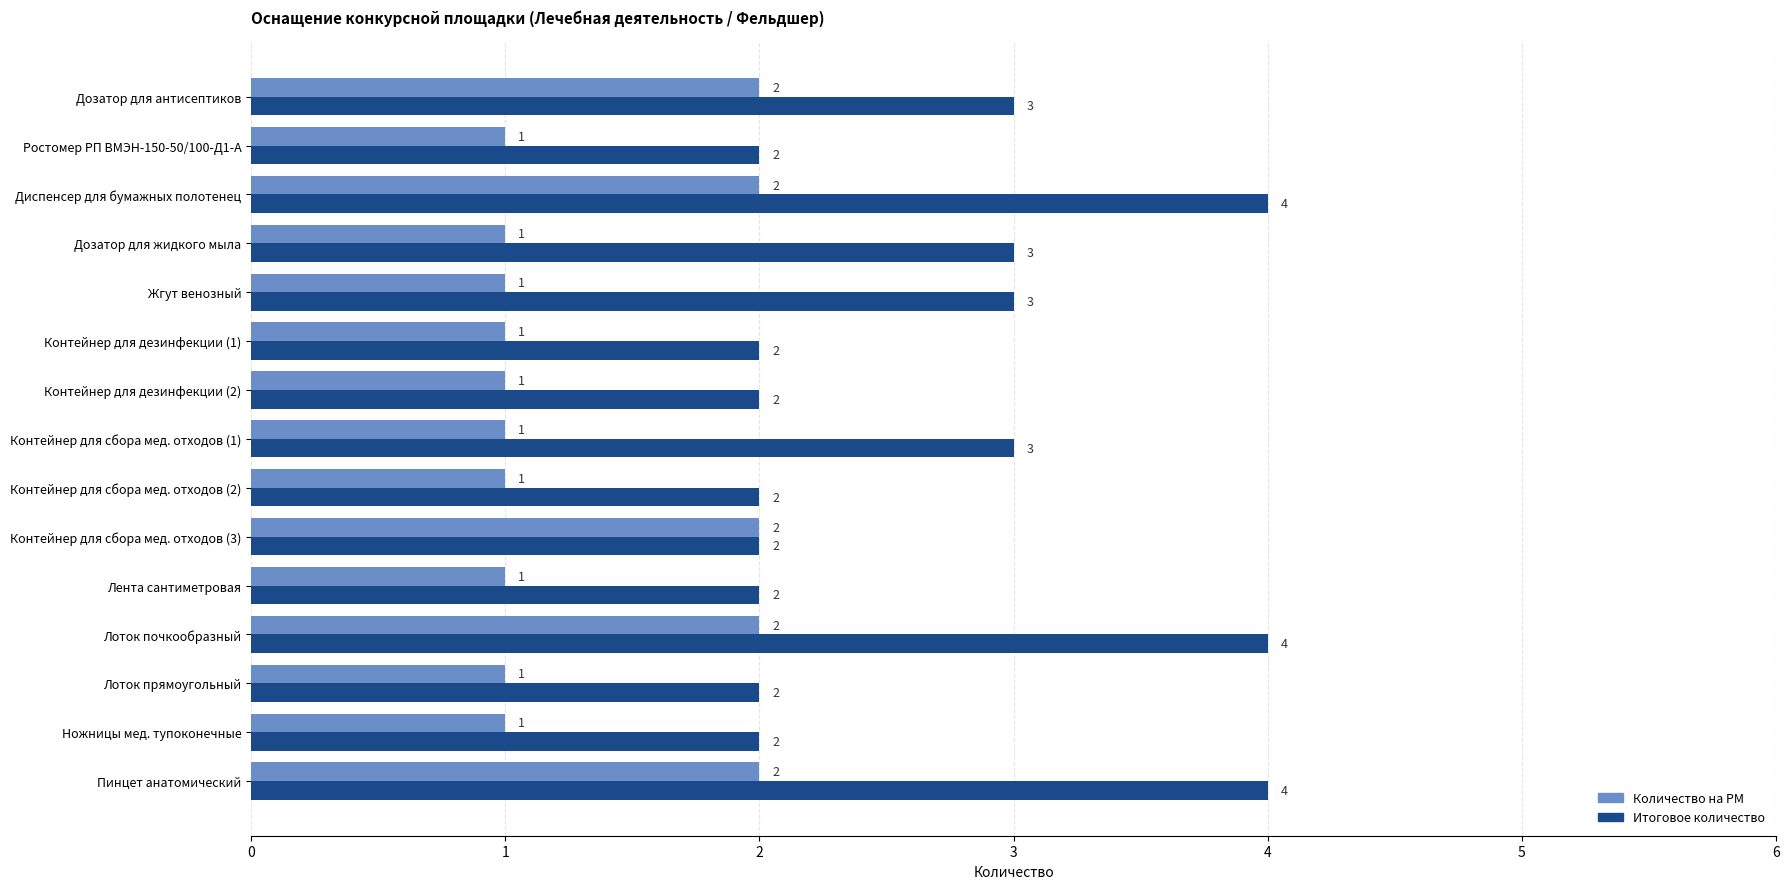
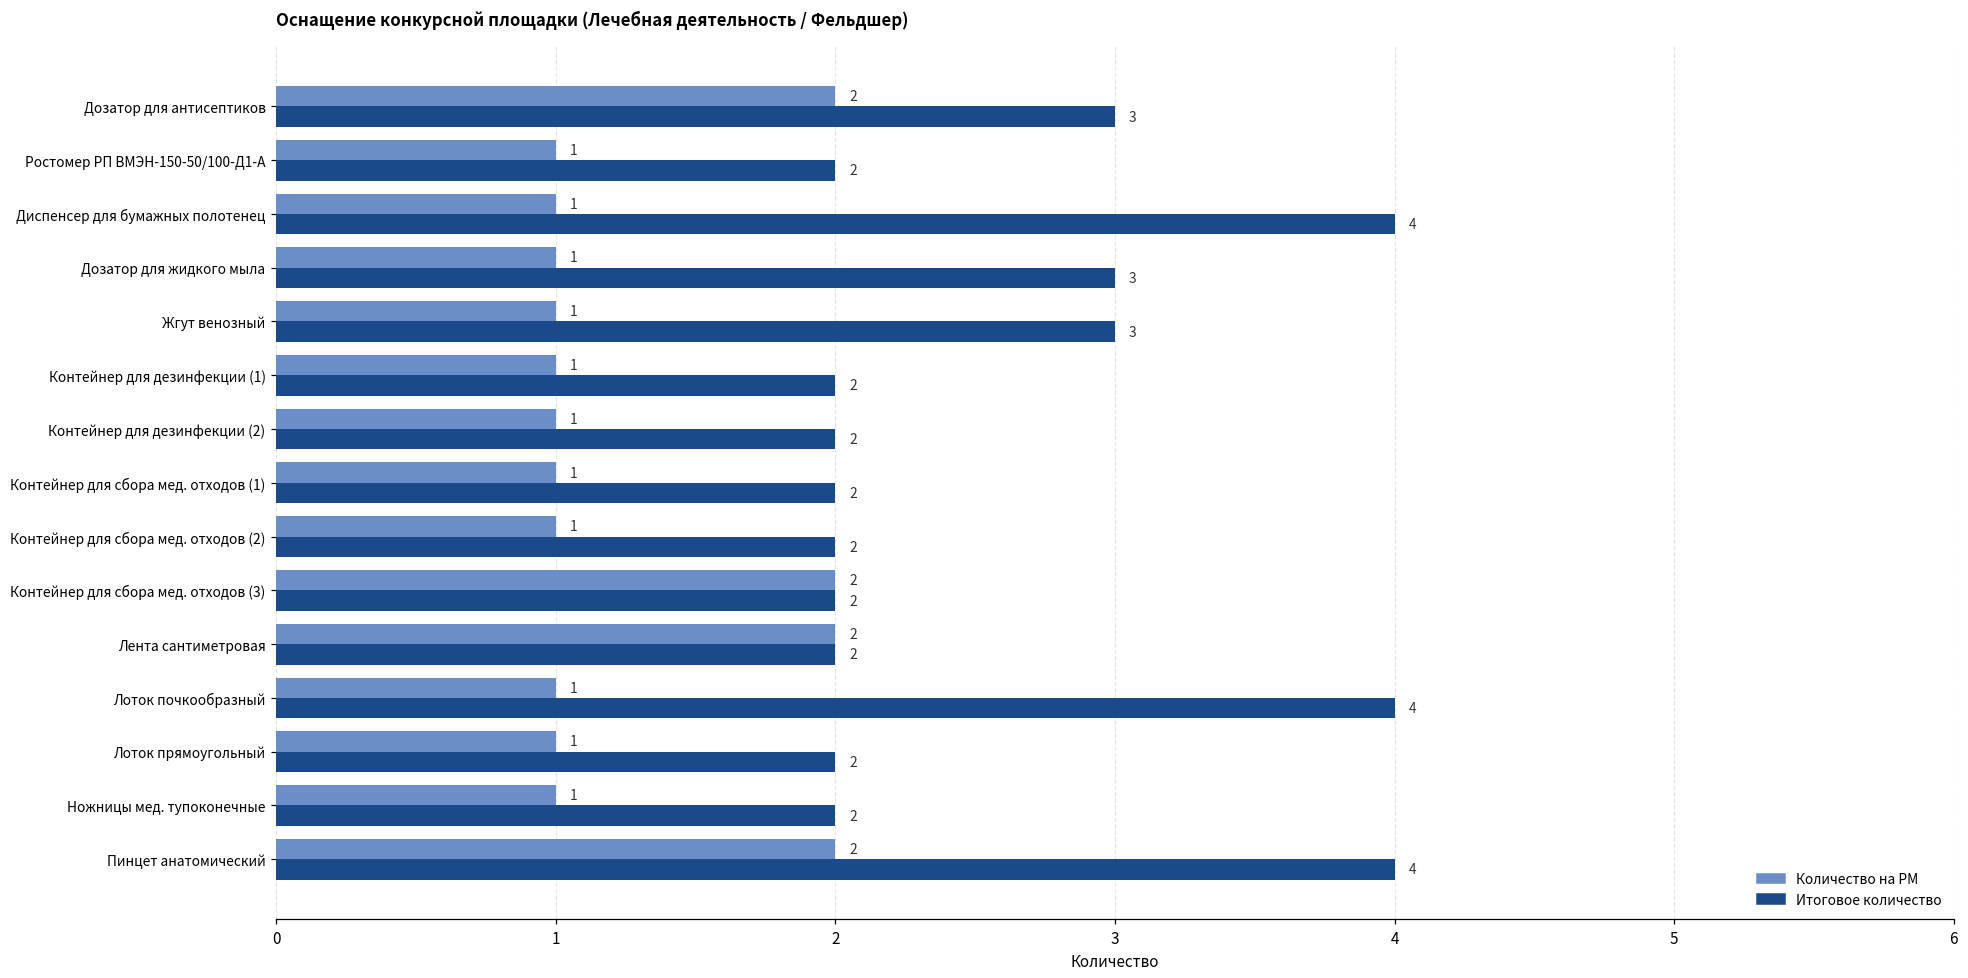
  {
    "Количество на РМ": {
      "Дозатор для антисептиков": 2,
      "Ростомер РП ВМЭН-150-50/100-Д1-А": 1,
-     "Диспенсер для бумажных полотенец": 2,
+     "Диспенсер для бумажных полотенец": 1,
      "Дозатор для жидкого мыла": 1,
      "Жгут венозный": 1,
      "Контейнер для дезинфекции (1)": 1,
      "Контейнер для дезинфекции (2)": 1,
      "Контейнер для сбора мед. отходов (1)": 1,
      "Контейнер для сбора мед. отходов (2)": 1,
      "Контейнер для сбора мед. отходов (3)": 2,
-     "Лента сантиметровая": 1,
-     "Лоток почкообразный": 2,
+     "Лента сантиметровая": 2,
+     "Лоток почкообразный": 1,
      "Лоток прямоугольный": 1,
      "Ножницы мед. тупоконечные": 1,
      "Пинцет анатомический": 2
    },
    "Итоговое количество": {
      "Дозатор для антисептиков": 3,
      "Ростомер РП ВМЭН-150-50/100-Д1-А": 2,
      "Диспенсер для бумажных полотенец": 4,
      "Дозатор для жидкого мыла": 3,
      "Жгут венозный": 3,
      "Контейнер для дезинфекции (1)": 2,
      "Контейнер для дезинфекции (2)": 2,
-     "Контейнер для сбора мед. отходов (1)": 3,
+     "Контейнер для сбора мед. отходов (1)": 2,
      "Контейнер для сбора мед. отходов (2)": 2,
      "Контейнер для сбора мед. отходов (3)": 2,
      "Лента сантиметровая": 2,
      "Лоток почкообразный": 4,
      "Лоток прямоугольный": 2,
      "Ножницы мед. тупоконечные": 2,
      "Пинцет анатомический": 4
    }
  }
